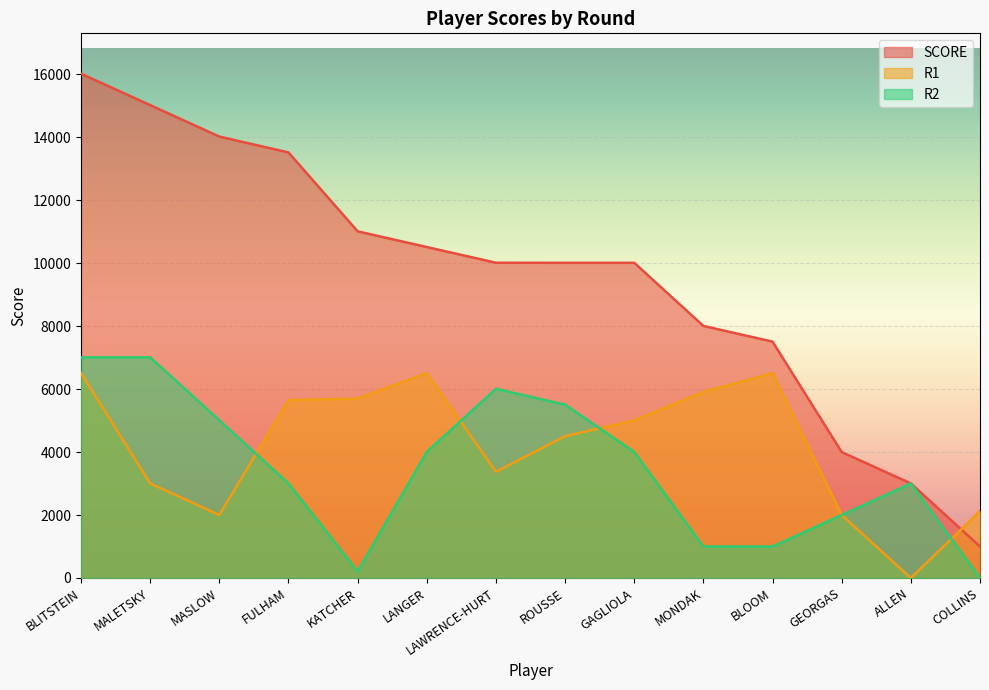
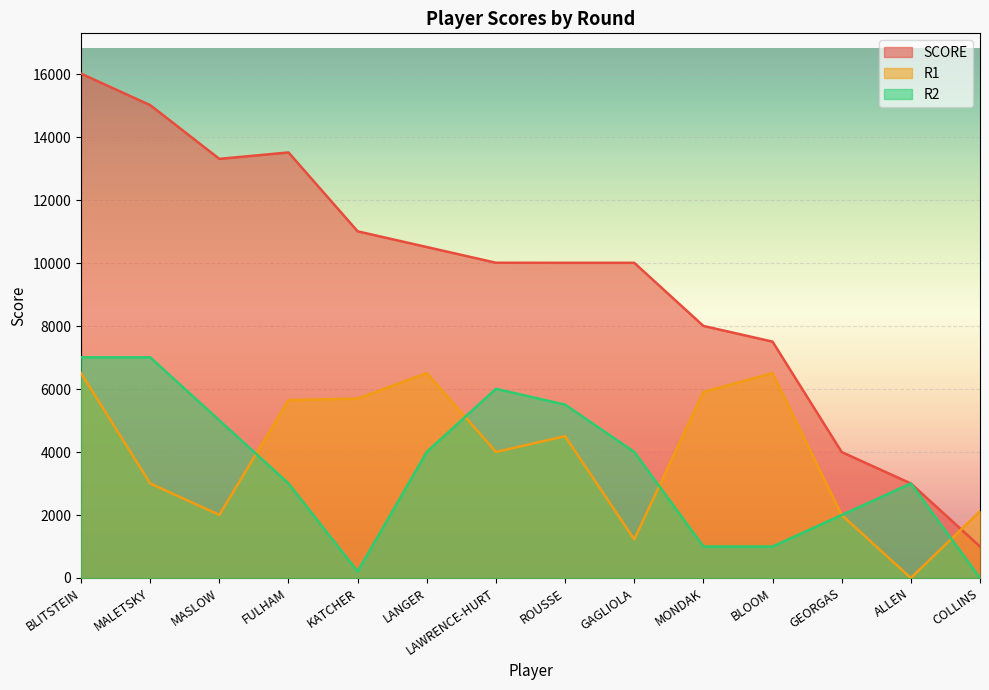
  {
    "SCORE": {
      "BLITSTEIN": 16000,
      "MALETSKY": 15000,
-     "MASLOW": 14000,
+     "MASLOW": 13300,
      "FULHAM": 13500,
      "KATCHER": 11000,
      "LANGER": 10500,
      "LAWRENCE-HURT": 10000,
      "ROUSSE": 10000,
      "GAGLIOLA": 10000,
      "MONDAK": 8000,
      "BLOOM": 7500,
      "GEORGAS": 4000,
      "COLLINS": 1000
    },
    "R1": {
      "BLITSTEIN": 6500,
      "MALETSKY": 3000,
      "MASLOW": 2000,
      "FULHAM": 5700,
      "KATCHER": 5700,
      "LANGER": 6500,
-     "LAWRENCE-HURT": 3400,
+     "LAWRENCE-HURT": 4000,
      "ROUSSE": 4500,
-     "GAGLIOLA": 5000,
+     "GAGLIOLA": 1200,
      "MONDAK": 5900,
      "BLOOM": 6500,
      "ALLEN": 0,
      "COLLINS": 2100
    },
    "R2": {
      "BLITSTEIN": 7000,
      "MALETSKY": 7000,
      "MASLOW": 5000,
      "FULHAM": 3000,
      "KATCHER": 200,
      "LANGER": 4000,
      "LAWRENCE-HURT": 6000,
      "ROUSSE": 5500,
      "GAGLIOLA": 4000,
      "MONDAK": 1000,
      "BLOOM": 1000,
      "COLLINS": 0
    }
  }
